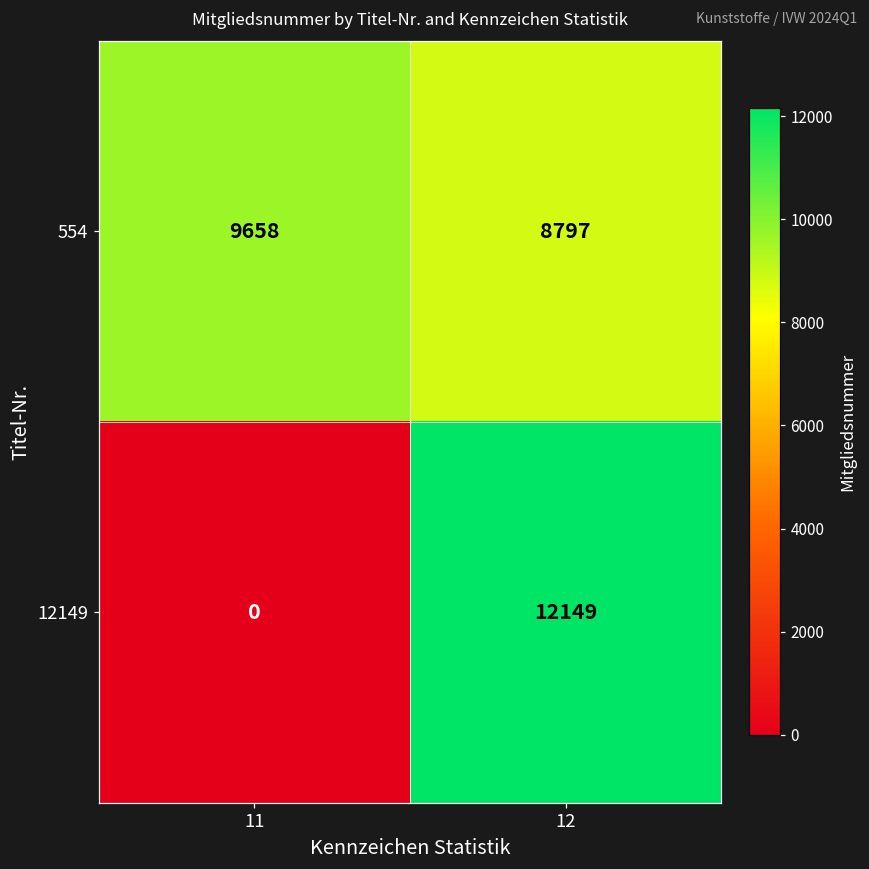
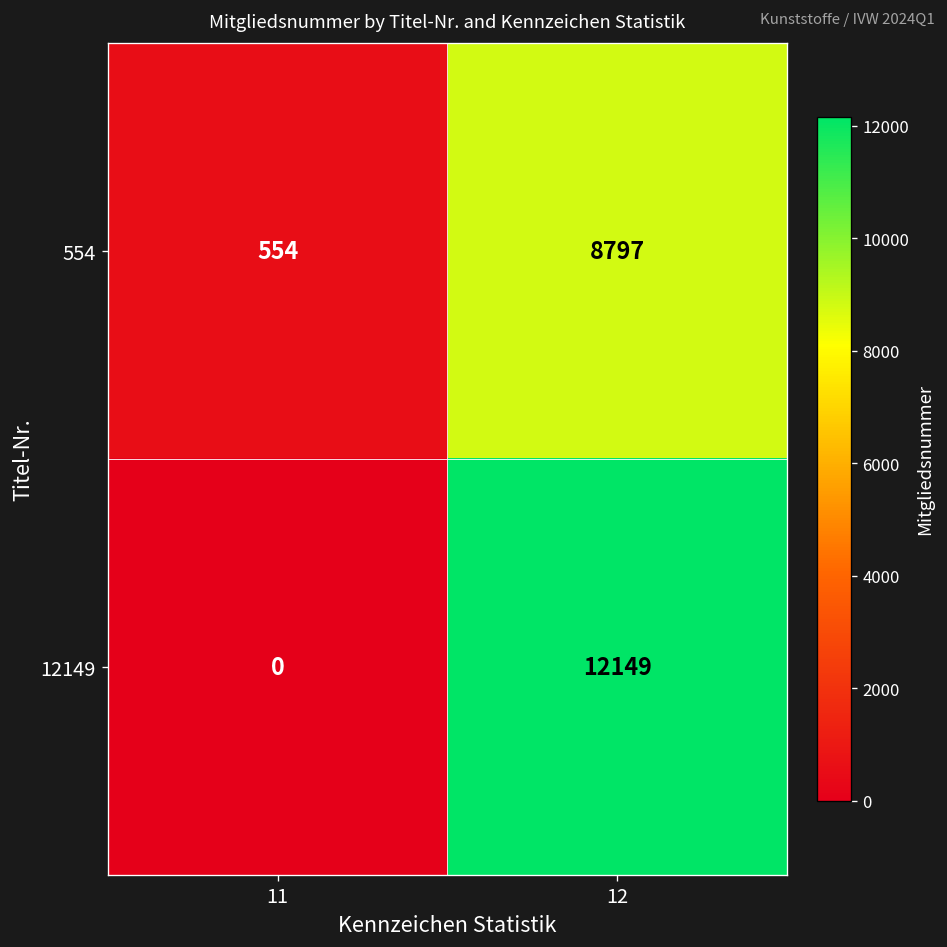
  {
    "554": {
-     "11": 9658,
+     "11": 554,
      "12": 8797
    },
    "12149": {
      "11": 0,
      "12": 12149
    }
  }
